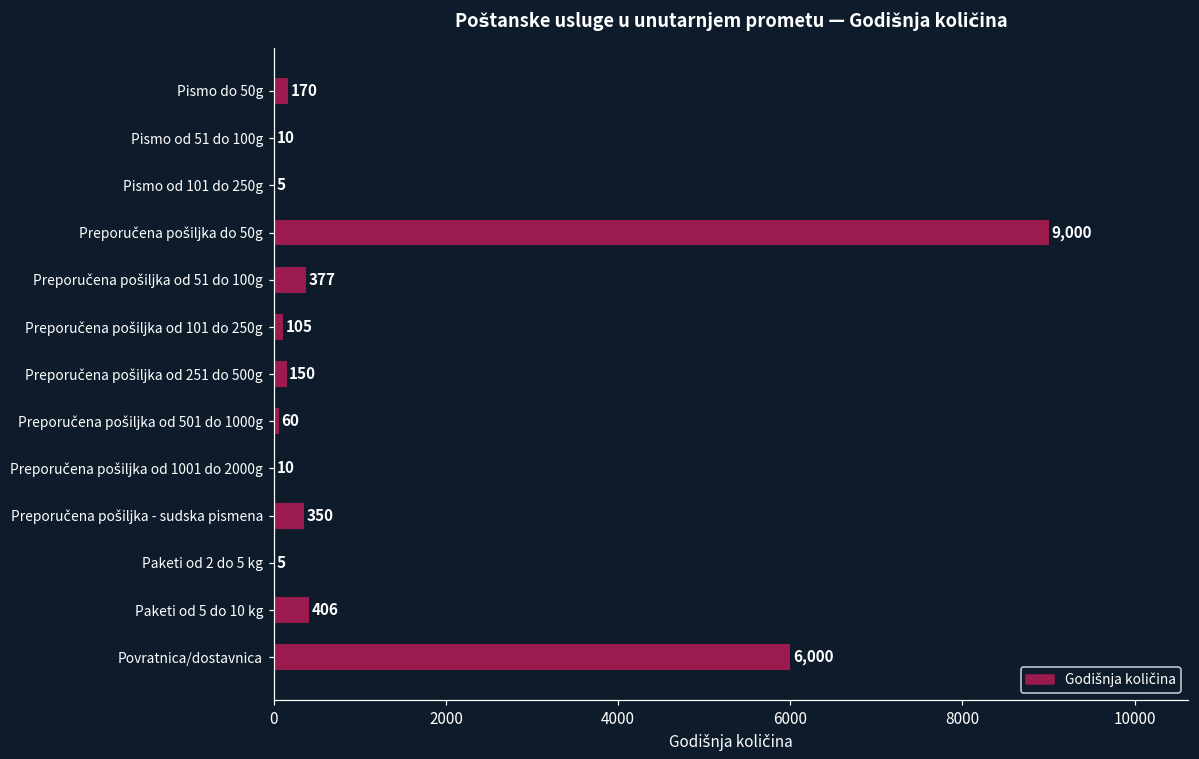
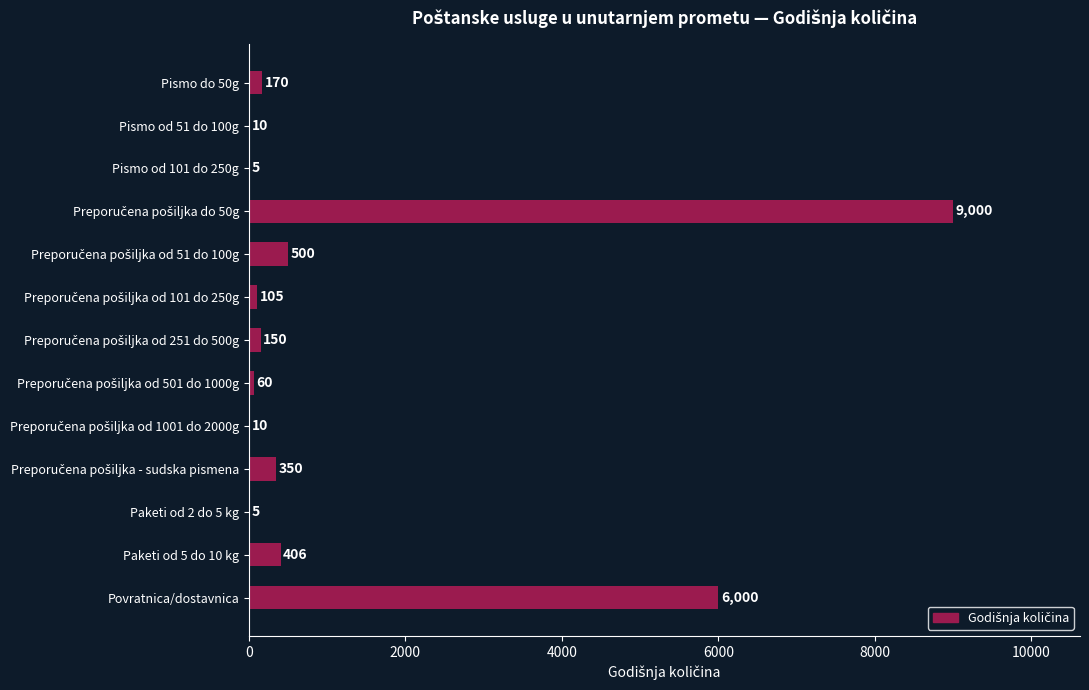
  {
    "Pismo do 50g": "170",
    "Pismo od 51 do 100g": "10",
    "Pismo od 101 do 250g": "5",
    "Preporučena pošiljka do 50g": "9,000",
-   "Preporučena pošiljka od 51 do 100g": "377",
+   "Preporučena pošiljka od 51 do 100g": "500",
    "Preporučena pošiljka od 101 do 250g": "105",
    "Preporučena pošiljka od 251 do 500g": "150",
    "Preporučena pošiljka od 501 do 1000g": "60",
    "Preporučena pošiljka od 1001 do 2000g": "10",
    "Preporučena pošiljka - sudska pismena": "350",
    "Paketi od 2 do 5 kg": "5",
    "Paketi od 5 do 10 kg": "406",
    "Povratnica/dostavnica": "6,000"
  }
